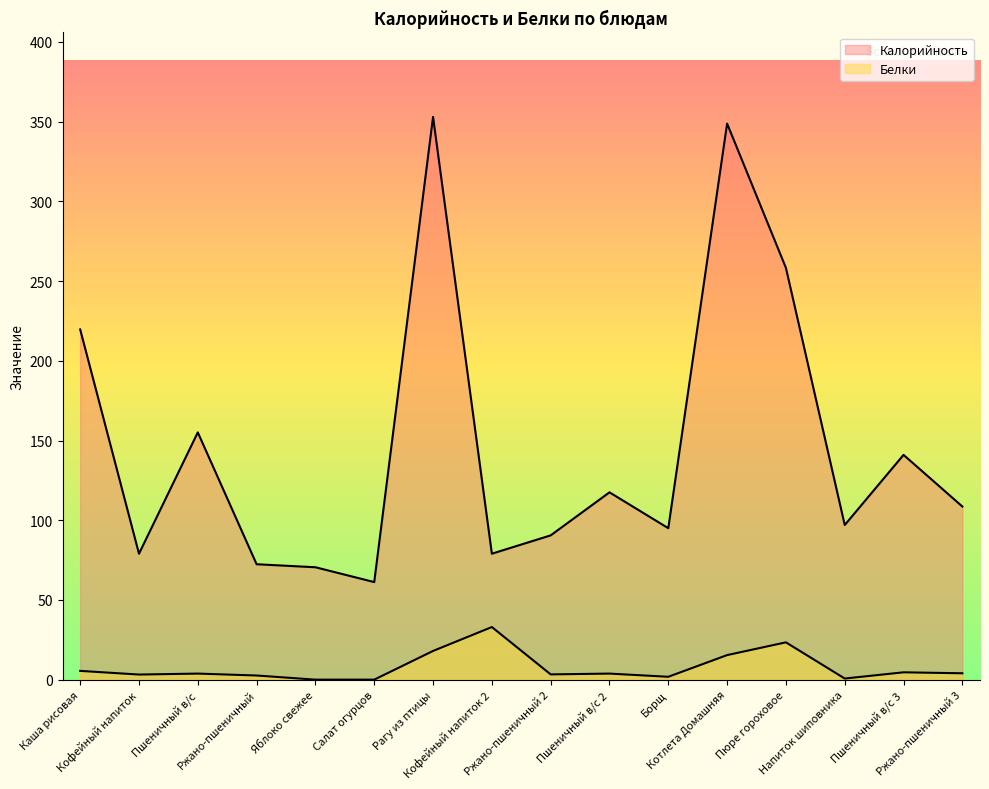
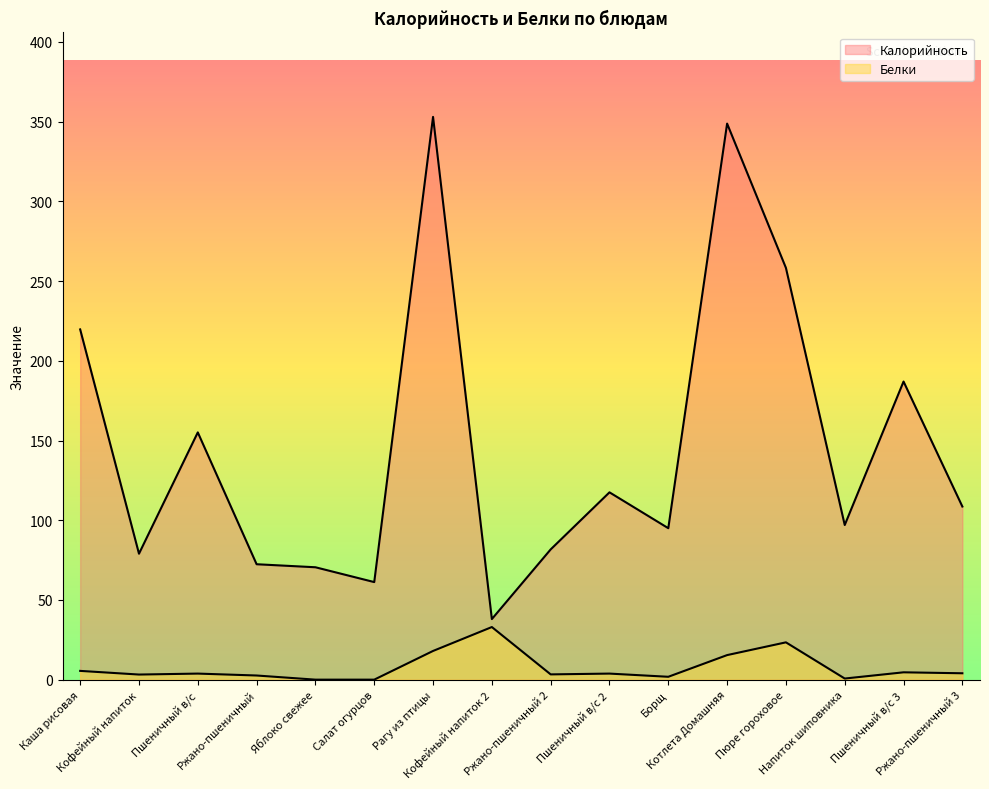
  {
    "Калорийность": {
      "Каша рисовая": 220,
      "Кофейный напиток": 79,
      "Пшеничный в/с": 155,
      "Ржано-пшеничный": 72,
      "Яблоко свежее": 71,
      "Салат огурцов": 61,
      "Рагу из птицы": 353,
-     "Кофейный напиток 2": 79,
-     "Ржано-пшеничный 2": 91,
+     "Кофейный напиток 2": 38,
+     "Ржано-пшеничный 2": 82,
      "Пшеничный в/с 2": 118,
      "Борщ": 95,
      "Котлета Домашняя": 349,
      "Пюре гороховое": 258,
      "Напиток шиповника": 97,
-     "Пшеничный в/с 3": 141,
+     "Пшеничный в/с 3": 187,
      "Ржано-пшеничный 3": 109
    },
    "Белки": {
      "Каша рисовая": 6,
      "Кофейный напиток": 3,
      "Пшеничный в/с": 4,
      "Ржано-пшеничный": 3,
      "Яблоко свежее": 0,
      "Салат огурцов": 0,
      "Рагу из птицы": 18,
      "Кофейный напиток 2": 33,
      "Ржано-пшеничный 2": 3,
      "Пшеничный в/с 2": 4,
      "Борщ": 2,
      "Котлета Домашняя": 15,
      "Пюре гороховое": 23,
      "Напиток шиповника": 1,
      "Пшеничный в/с 3": 5,
      "Ржано-пшеничный 3": 4
    }
  }
